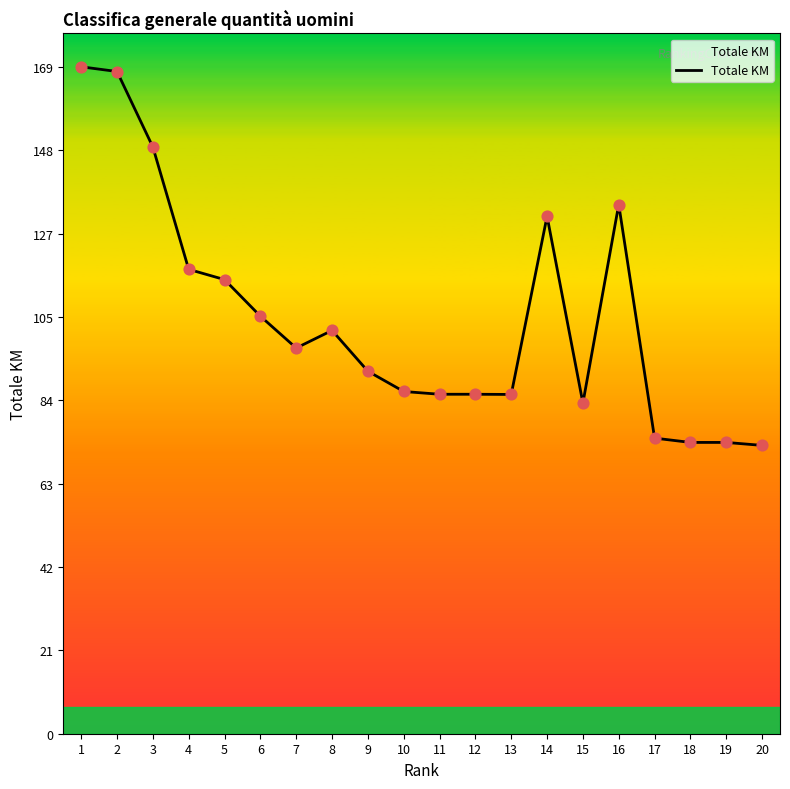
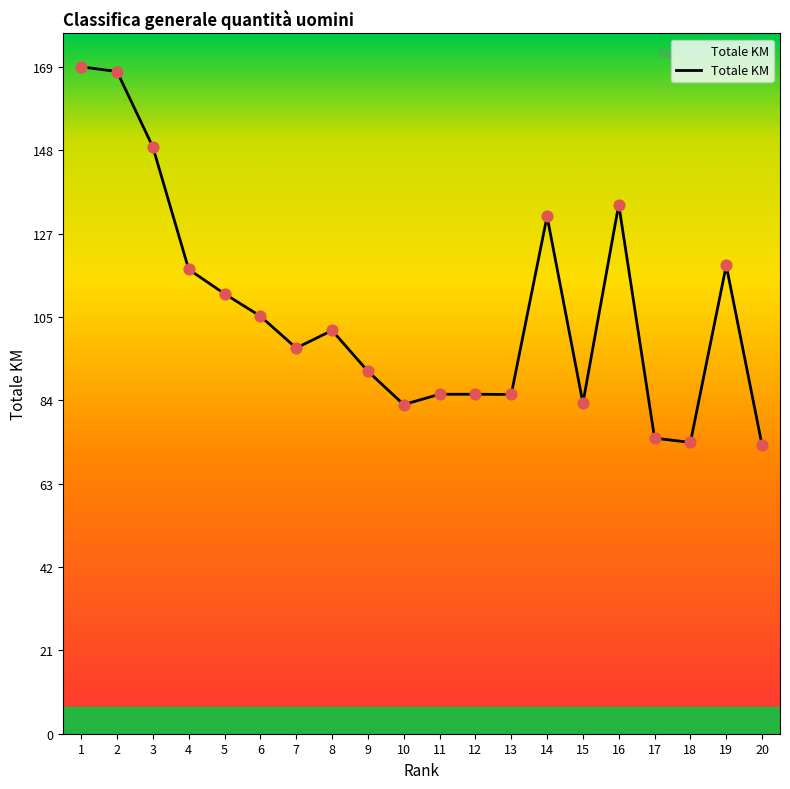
  {
    "1": 170,
    "2": 168,
    "3": 149,
    "4": 118,
-   "5": 115,
+   "5": 112,
    "6": 106,
    "7": 98,
    "8": 103,
    "9": 92,
-   "10": 87,
+   "10": 84,
    "11": 86,
    "12": 86,
    "13": 86,
    "14": 132,
    "15": 84,
    "16": 135,
    "17": 75,
    "18": 74,
-   "19": 74,
+   "19": 119,
    "20": 73
  }
